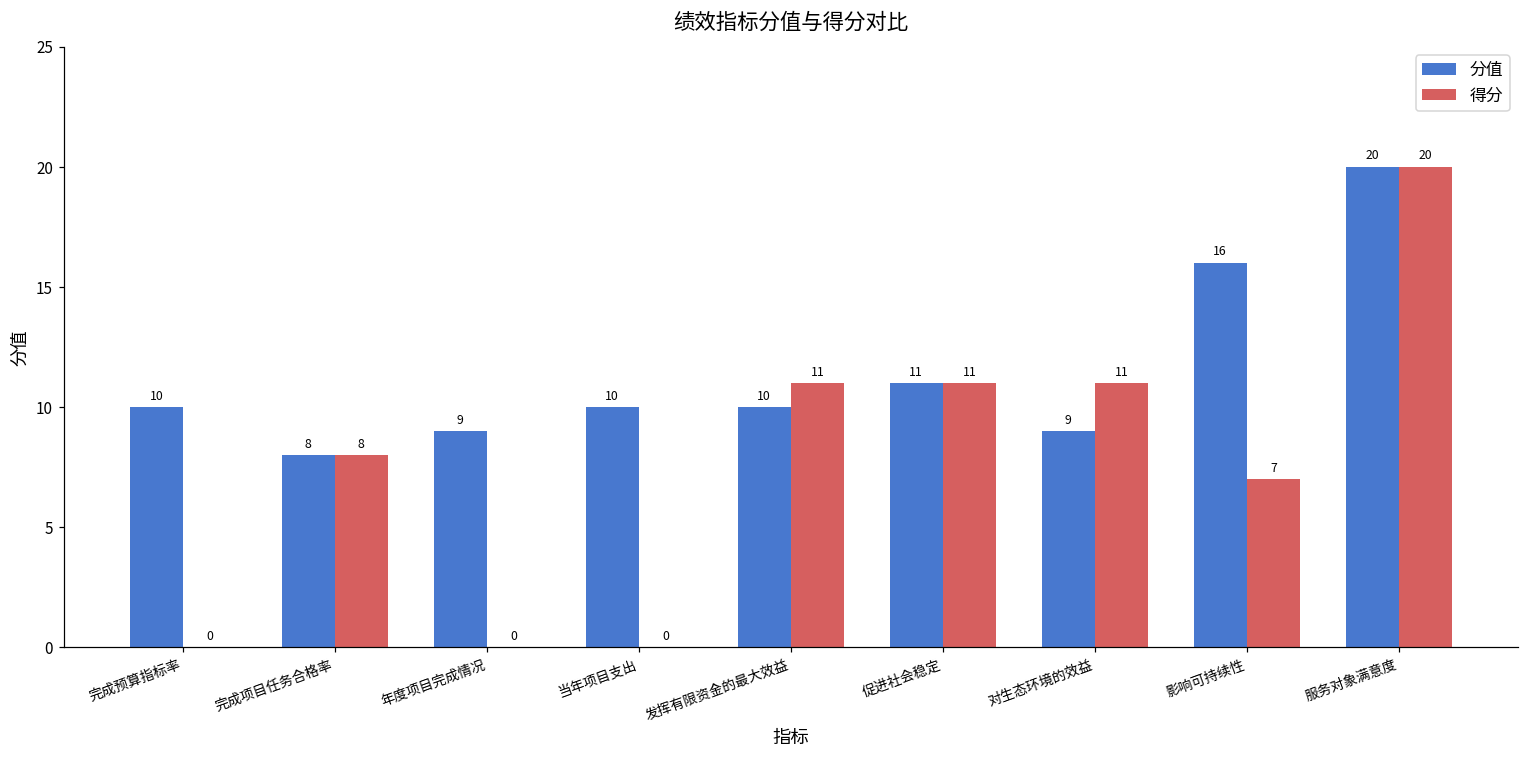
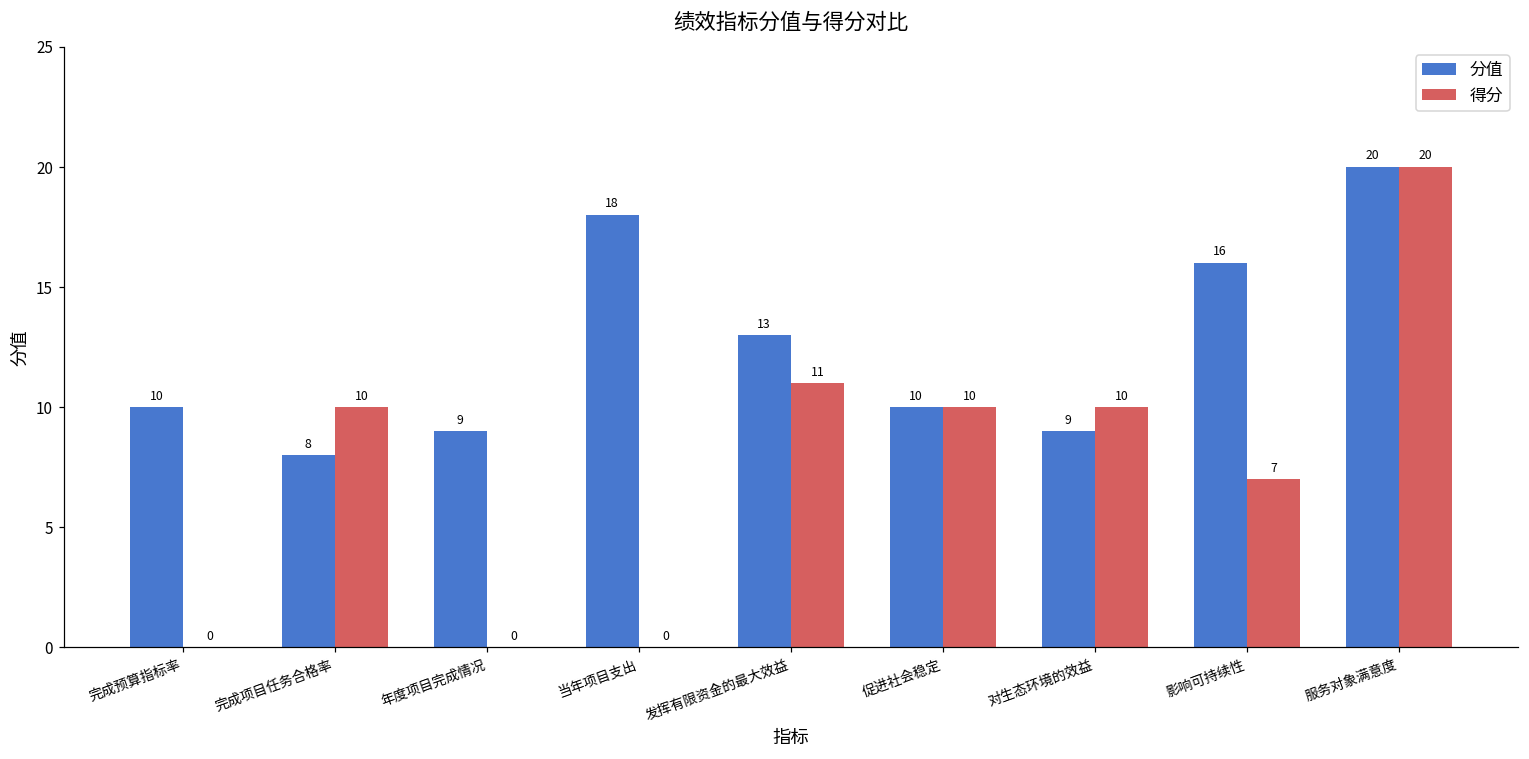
  {
    "分值": {
      "完成预算指标率": 10,
      "完成项目任务合格率": 8,
      "年度项目完成情况": 9,
-     "当年项目支出": 10,
-     "发挥有限资金的最大效益": 10,
-     "促进社会稳定": 11,
+     "当年项目支出": 18,
+     "发挥有限资金的最大效益": 13,
+     "促进社会稳定": 10,
      "对生态环境的效益": 9,
      "影响可持续性": 16,
      "服务对象满意度": 20
    },
    "得分": {
      "完成预算指标率": 0,
-     "完成项目任务合格率": 8,
+     "完成项目任务合格率": 10,
      "年度项目完成情况": 0,
      "当年项目支出": 0,
      "发挥有限资金的最大效益": 11,
-     "促进社会稳定": 11,
-     "对生态环境的效益": 11,
+     "促进社会稳定": 10,
+     "对生态环境的效益": 10,
      "影响可持续性": 7,
      "服务对象满意度": 20
    }
  }
